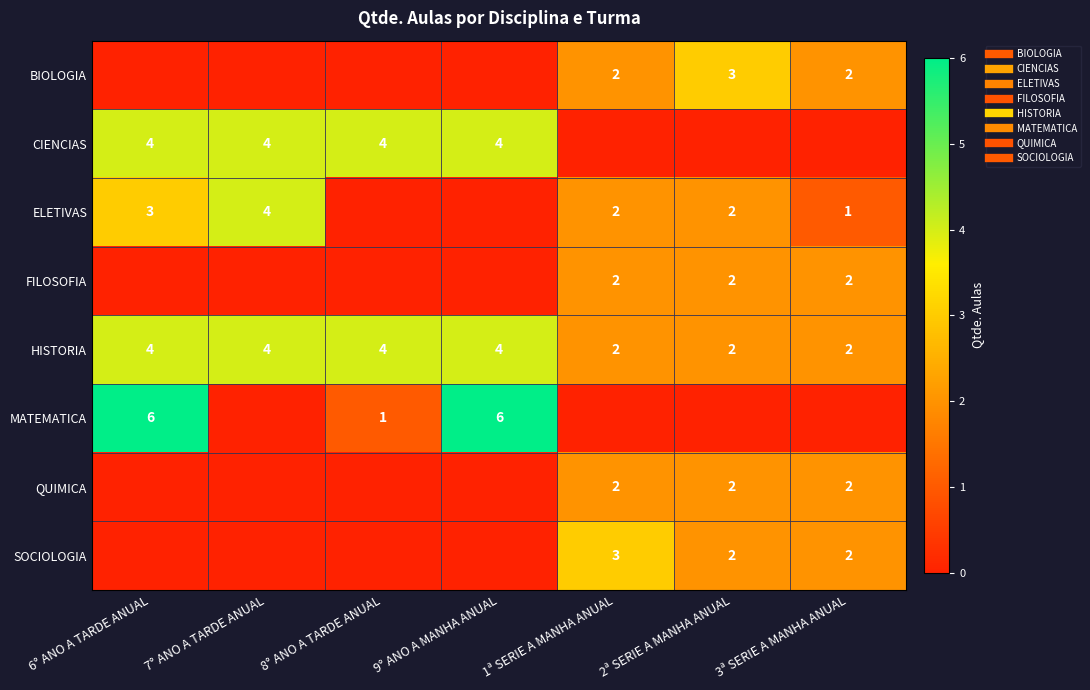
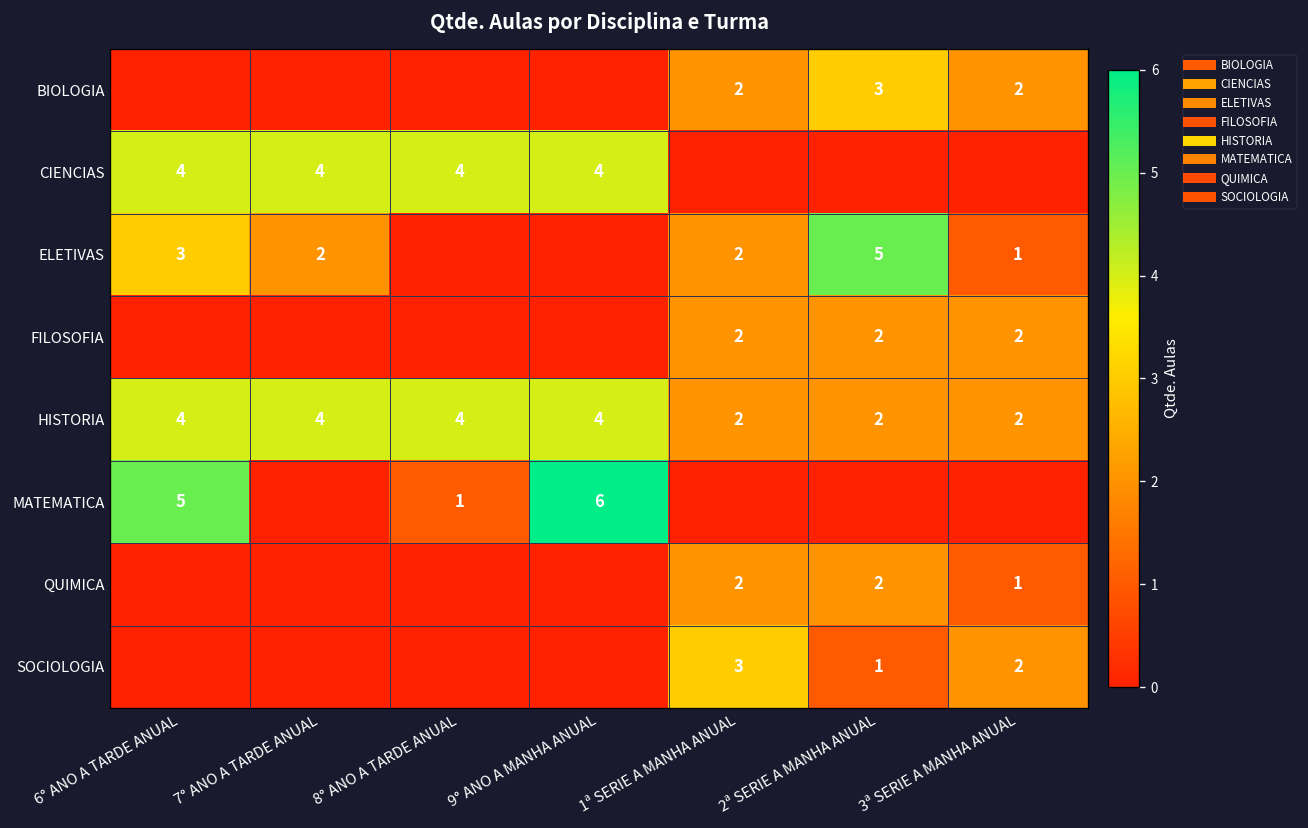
  {
    "BIOLOGIA": {
      "1ª SERIE A MANHA ANUAL": 2,
      "2ª SERIE A MANHA ANUAL": 3,
      "3ª SERIE A MANHA ANUAL": 2
    },
    "CIENCIAS": {
      "6° ANO A TARDE ANUAL": 4,
      "7° ANO A TARDE ANUAL": 4,
      "8° ANO A TARDE ANUAL": 4,
      "9° ANO A MANHA ANUAL": 4
    },
    "ELETIVAS": {
      "6° ANO A TARDE ANUAL": 3,
-     "7° ANO A TARDE ANUAL": 4,
+     "7° ANO A TARDE ANUAL": 2,
      "1ª SERIE A MANHA ANUAL": 2,
-     "2ª SERIE A MANHA ANUAL": 2,
+     "2ª SERIE A MANHA ANUAL": 5,
      "3ª SERIE A MANHA ANUAL": 1
    },
    "FILOSOFIA": {
      "1ª SERIE A MANHA ANUAL": 2,
      "2ª SERIE A MANHA ANUAL": 2,
      "3ª SERIE A MANHA ANUAL": 2
    },
    "HISTORIA": {
      "6° ANO A TARDE ANUAL": 4,
      "7° ANO A TARDE ANUAL": 4,
      "8° ANO A TARDE ANUAL": 4,
      "9° ANO A MANHA ANUAL": 4,
      "1ª SERIE A MANHA ANUAL": 2,
      "2ª SERIE A MANHA ANUAL": 2,
      "3ª SERIE A MANHA ANUAL": 2
    },
    "MATEMATICA": {
-     "6° ANO A TARDE ANUAL": 6,
+     "6° ANO A TARDE ANUAL": 5,
      "8° ANO A TARDE ANUAL": 1,
      "9° ANO A MANHA ANUAL": 6
    },
    "QUIMICA": {
      "1ª SERIE A MANHA ANUAL": 2,
      "2ª SERIE A MANHA ANUAL": 2,
-     "3ª SERIE A MANHA ANUAL": 2
+     "3ª SERIE A MANHA ANUAL": 1
    },
    "SOCIOLOGIA": {
      "1ª SERIE A MANHA ANUAL": 3,
-     "2ª SERIE A MANHA ANUAL": 2,
+     "2ª SERIE A MANHA ANUAL": 1,
      "3ª SERIE A MANHA ANUAL": 2
    }
  }
